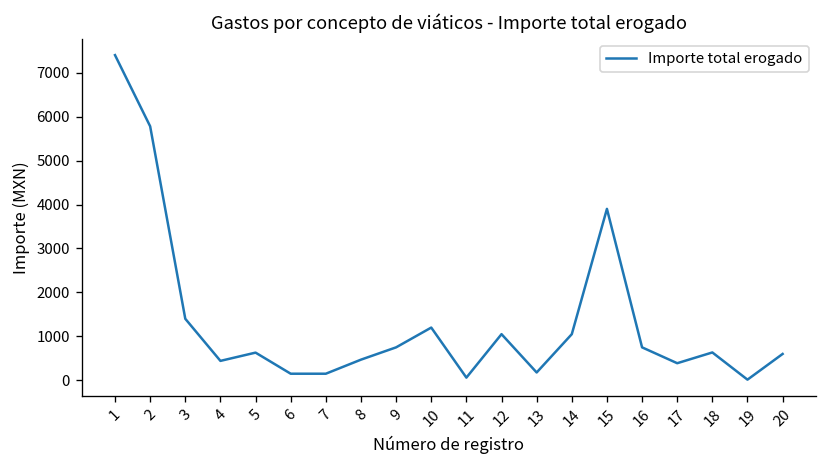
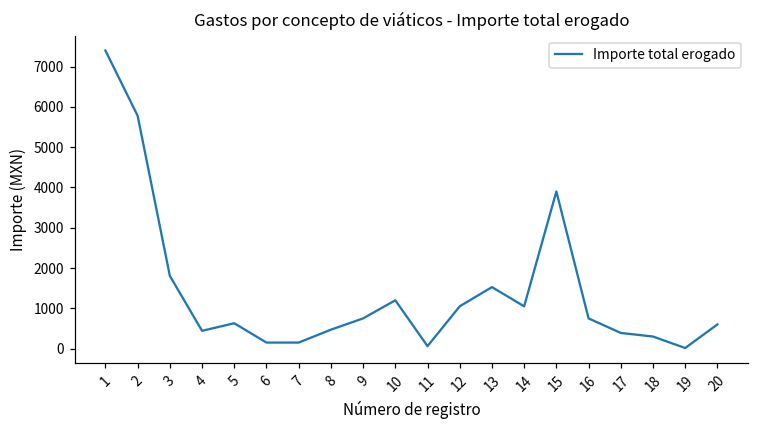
  {
    "1": 7400,
    "2": 5800,
-   "3": 1400,
+   "3": 1800,
    "4": 400,
    "5": 600,
    "6": 200,
    "7": 200,
    "8": 500,
    "9": 800,
    "10": 1200,
    "11": 100,
    "12": 1100,
-   "13": 200,
+   "13": 1500,
    "14": 1100,
    "15": 3900,
    "16": 800,
    "17": 400,
-   "18": 600,
+   "18": 300,
    "19": 0,
    "20": 600
  }
